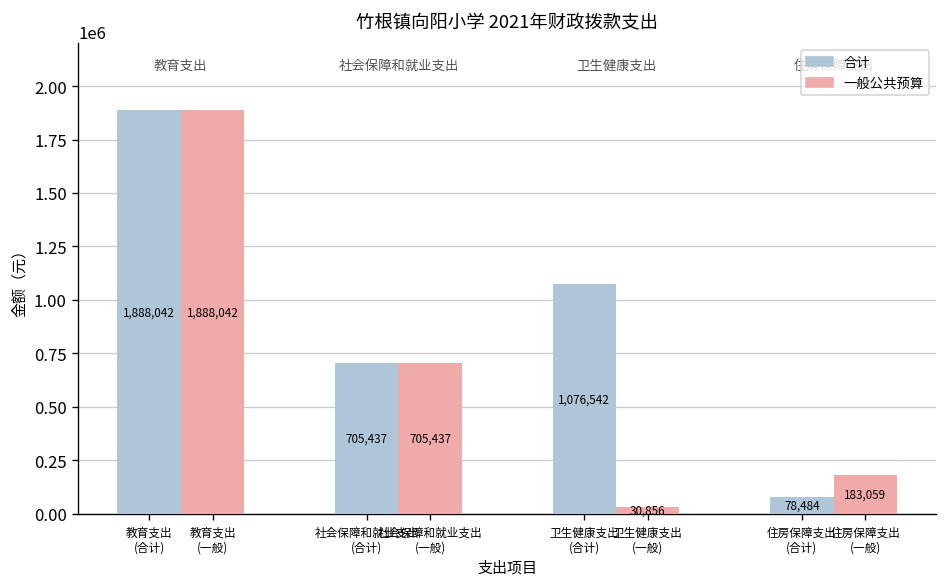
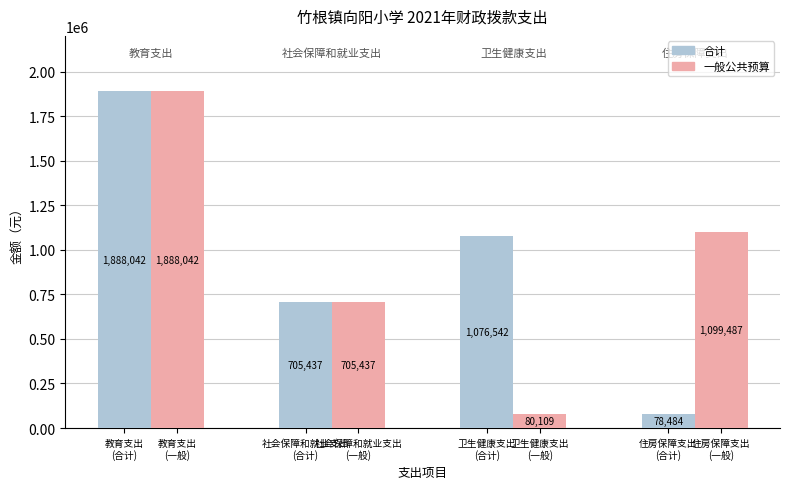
  {
    "合计": {
      "教育支出 (合计)": "1,888,042",
      "卫生健康支出 (合计)": "1,076,542",
      "住房保障支出 (合计)": "78,484"
    },
    "一般公共预算": {
      "教育支出 (一般)": "1,888,042",
-     "卫生健康支出 (一般)": "30,856",
-     "住房保障支出 (一般)": "183,059"
+     "卫生健康支出 (一般)": "80,109",
+     "住房保障支出 (一般)": "1,099,487"
    }
  }
